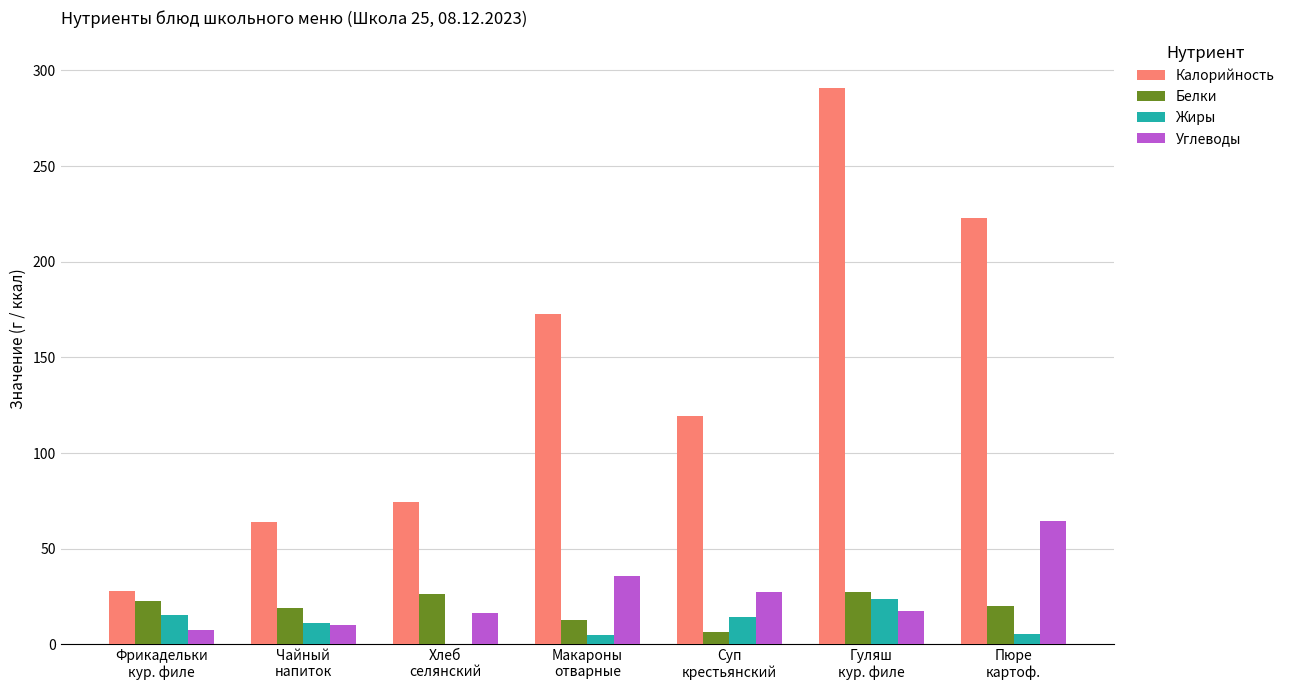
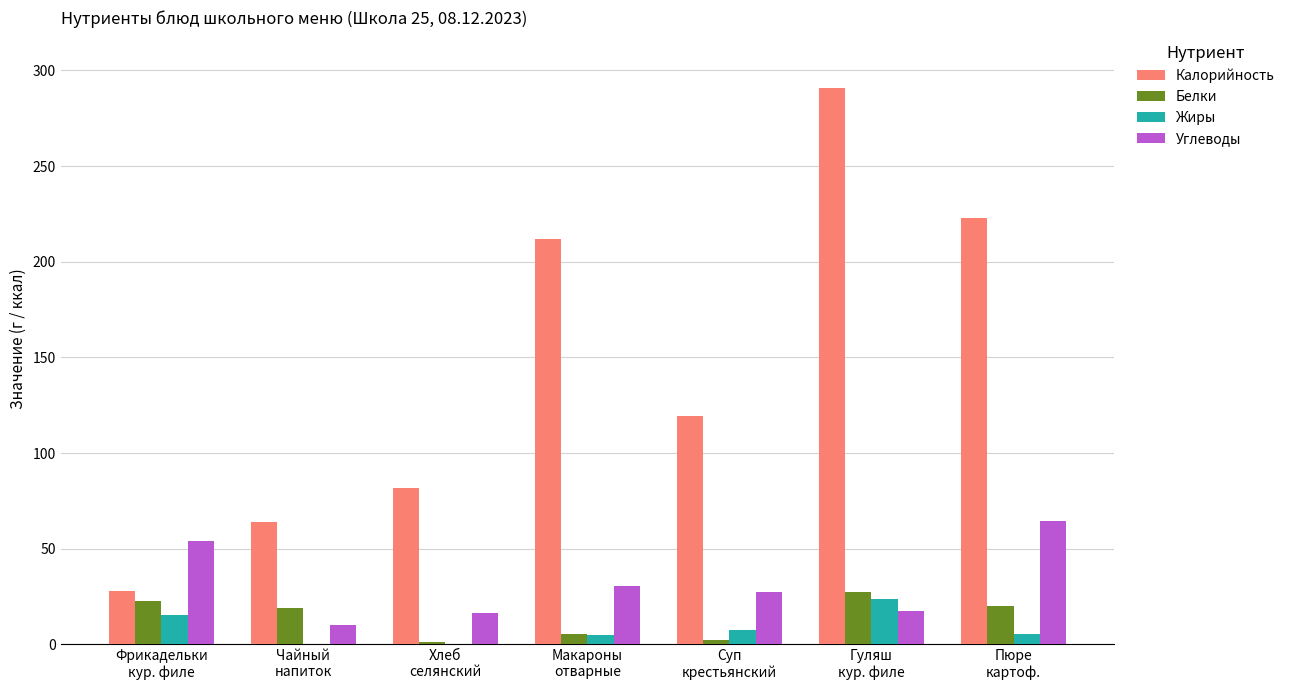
  {
    "Калорийность": {
      "Фрикадельки кур. филе": 28,
      "Чайный напиток": 64,
-     "Хлеб селянский": 74,
-     "Макароны отварные": 173,
+     "Хлеб селянский": 82,
+     "Макароны отварные": 212,
      "Суп крестьянский": 120,
      "Гуляш кур. филе": 291,
      "Пюре картоф.": 223
    },
    "Белки": {
      "Фрикадельки кур. филе": 23,
      "Чайный напиток": 19,
-     "Хлеб селянский": 26,
-     "Макароны отварные": 13,
-     "Суп крестьянский": 7,
+     "Хлеб селянский": 1,
+     "Макароны отварные": 5,
+     "Суп крестьянский": 2,
      "Гуляш кур. филе": 27,
      "Пюре картоф.": 20
    },
    "Жиры": {
      "Фрикадельки кур. филе": 16,
-     "Чайный напиток": 11,
+     "Чайный напиток": 0,
      "Макароны отварные": 5,
-     "Суп крестьянский": 14,
+     "Суп крестьянский": 7,
      "Гуляш кур. филе": 24,
      "Пюре картоф.": 6
    },
    "Углеводы": {
-     "Фрикадельки кур. филе": 8,
+     "Фрикадельки кур. филе": 54,
      "Чайный напиток": 10,
      "Хлеб селянский": 17,
-     "Макароны отварные": 35,
+     "Макароны отварные": 30,
      "Суп крестьянский": 28,
      "Гуляш кур. филе": 17,
      "Пюре картоф.": 64
    }
  }
